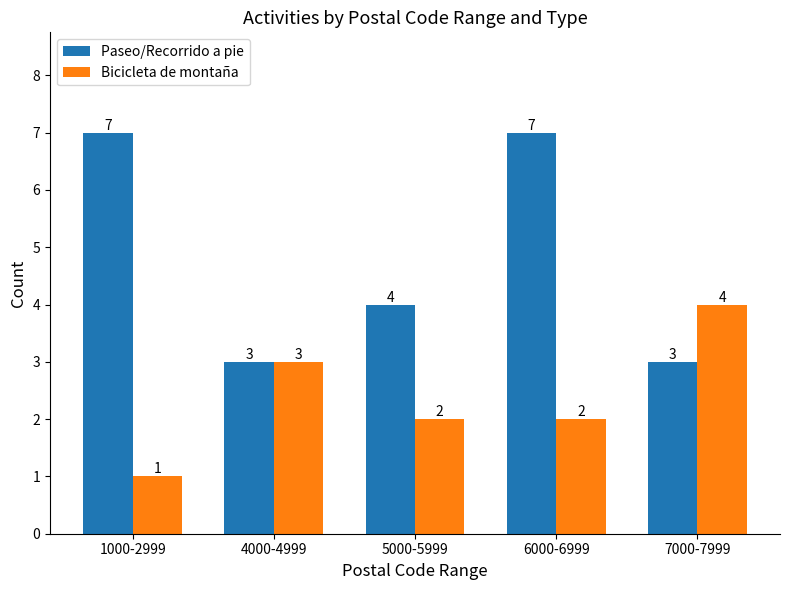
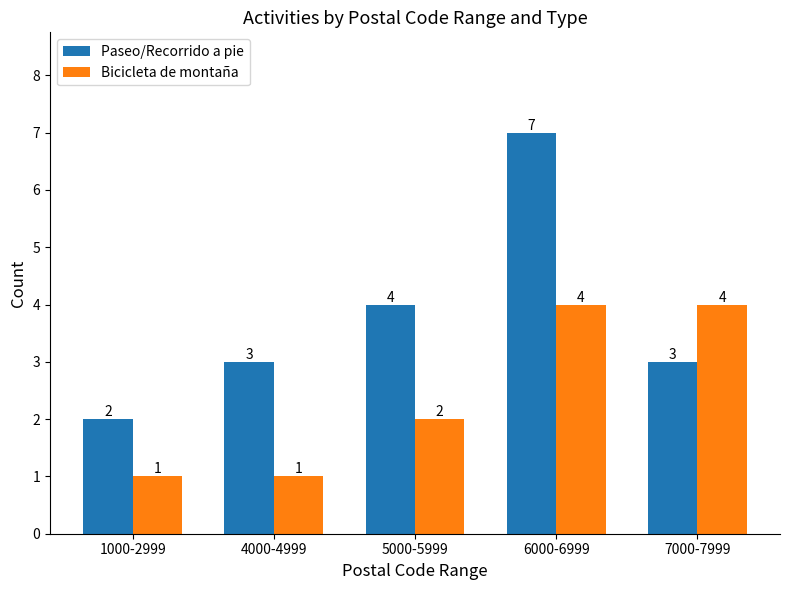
  {
    "Paseo/Recorrido a pie": {
-     "1000-2999": 7,
+     "1000-2999": 2,
      "4000-4999": 3,
      "5000-5999": 4,
      "6000-6999": 7,
      "7000-7999": 3
    },
    "Bicicleta de montaña": {
      "1000-2999": 1,
-     "4000-4999": 3,
+     "4000-4999": 1,
      "5000-5999": 2,
-     "6000-6999": 2,
+     "6000-6999": 4,
      "7000-7999": 4
    }
  }
